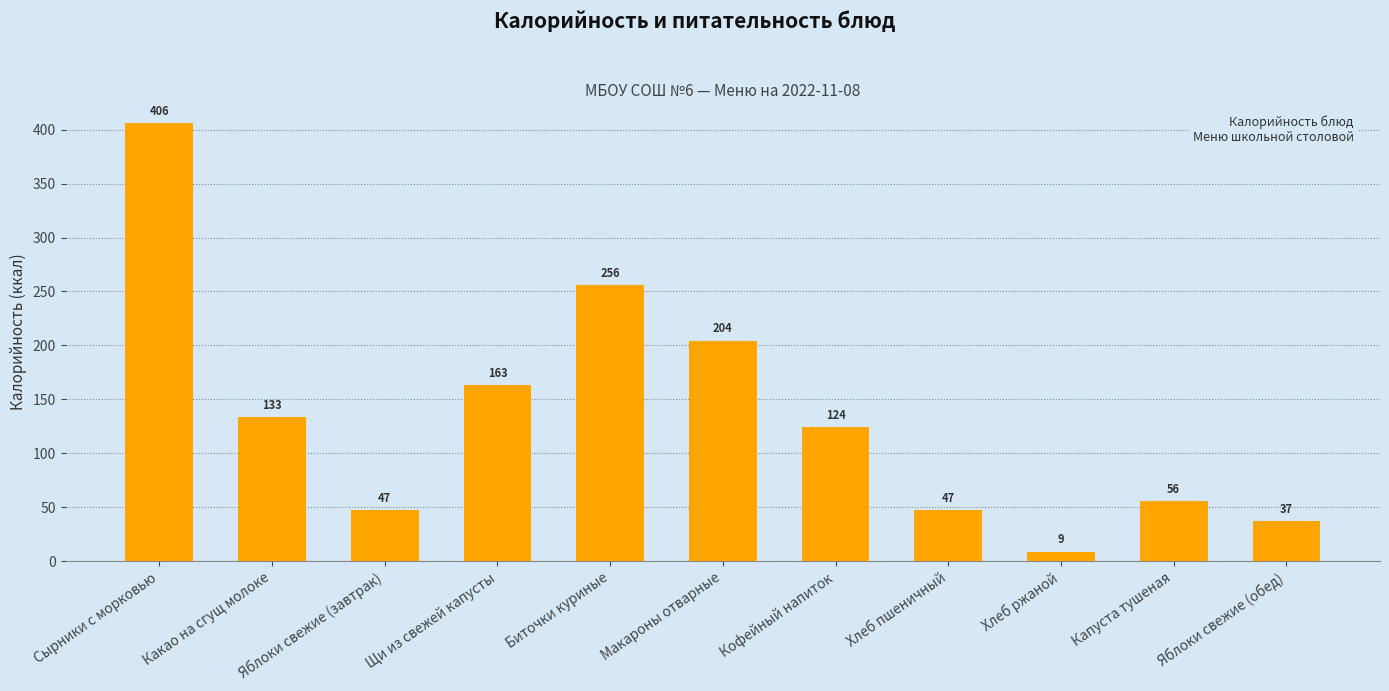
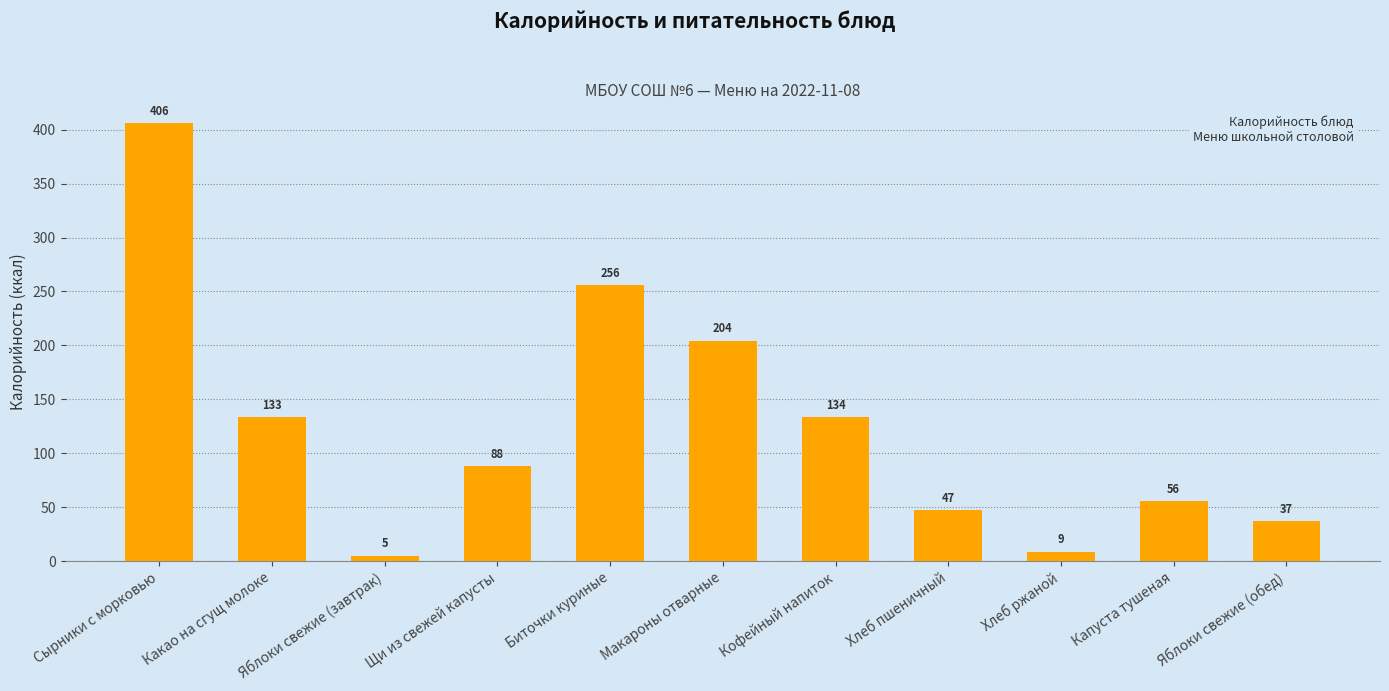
  {
    "Сырники с морковью": 406,
    "Какао на сгущ молоке": 133,
-   "Яблоки свежие (завтрак)": 47,
-   "Щи из свежей капусты": 163,
+   "Яблоки свежие (завтрак)": 5,
+   "Щи из свежей капусты": 88,
    "Биточки куриные": 256,
    "Макароны отварные": 204,
-   "Кофейный напиток": 124,
+   "Кофейный напиток": 134,
    "Хлеб пшеничный": 47,
    "Хлеб ржаной": 9,
    "Капуста тушеная": 56,
    "Яблоки свежие (обед)": 37
  }
